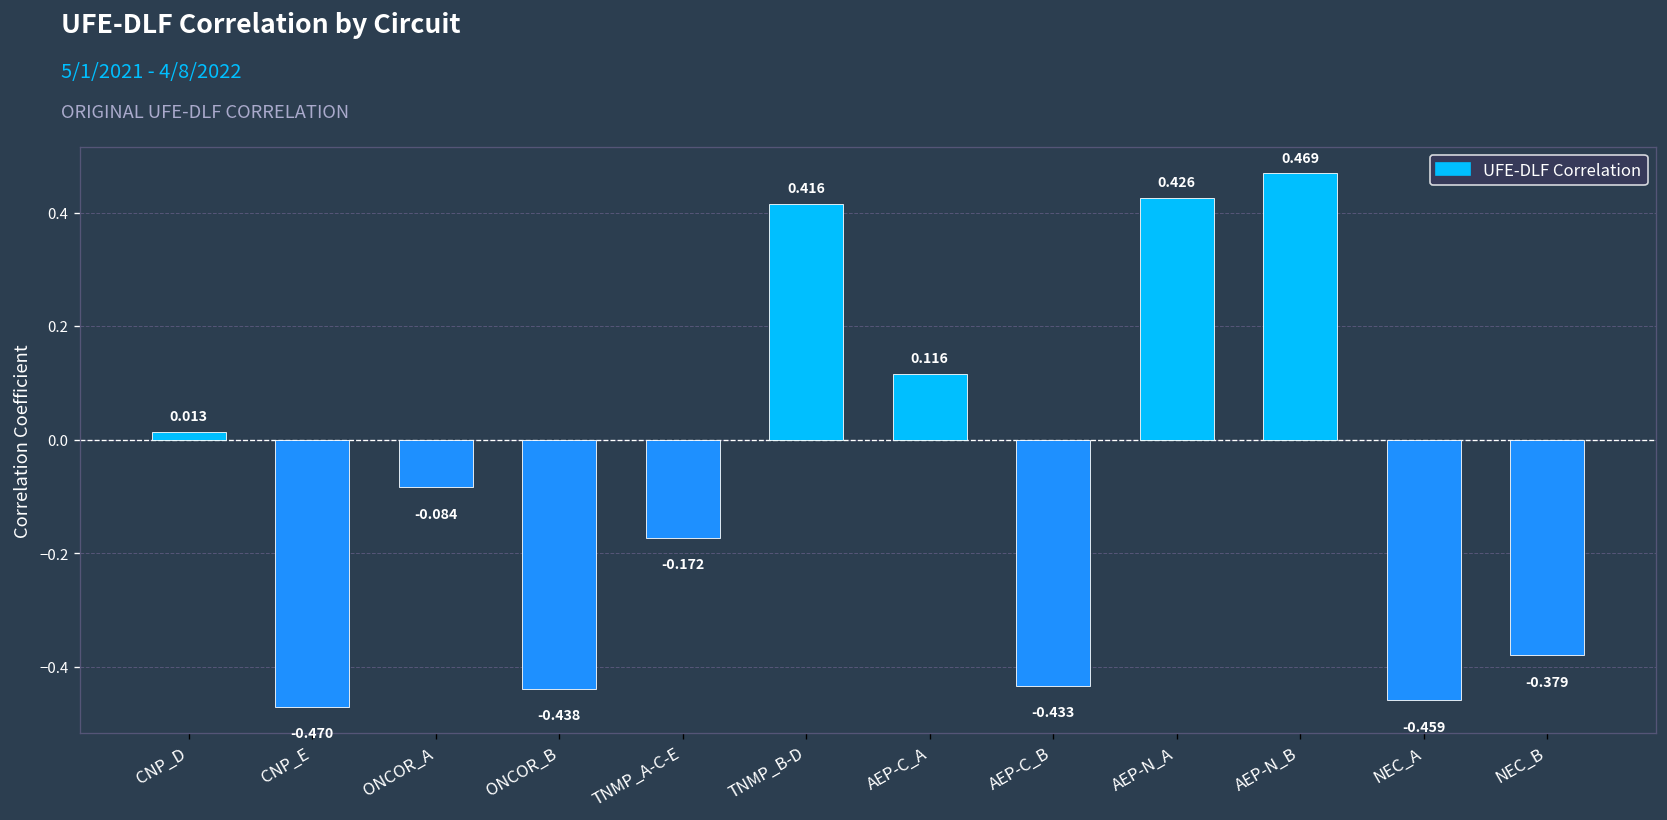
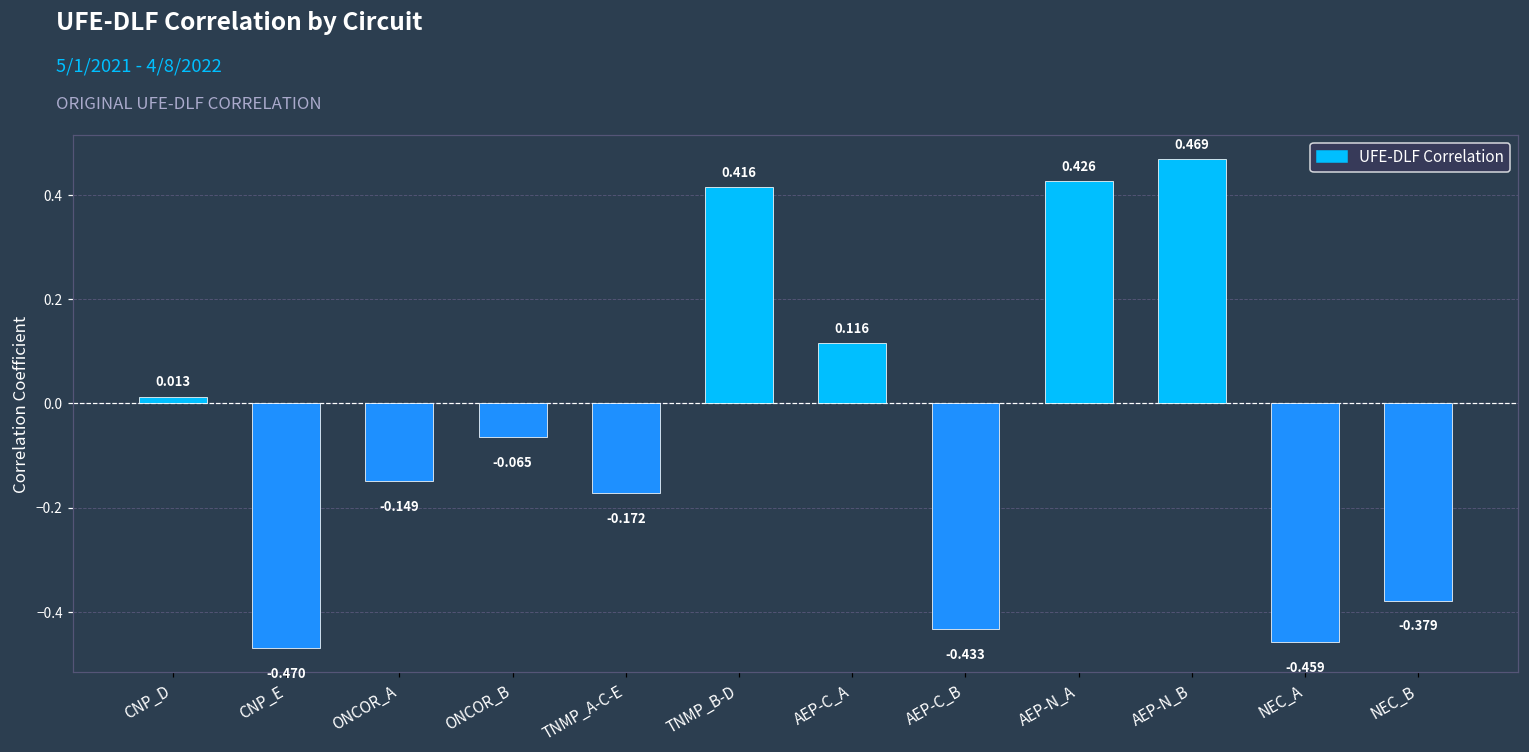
  {
    "CNP_D": 0.013,
    "CNP_E": -0.470,
-   "ONCOR_A": -0.084,
-   "ONCOR_B": -0.438,
+   "ONCOR_A": -0.149,
+   "ONCOR_B": -0.065,
    "TNMP_A-C-E": -0.172,
    "TNMP_B-D": 0.416,
    "AEP-C_A": 0.116,
    "AEP-C_B": -0.433,
    "AEP-N_A": 0.426,
    "AEP-N_B": 0.469,
    "NEC_A": -0.459,
    "NEC_B": -0.379
  }
